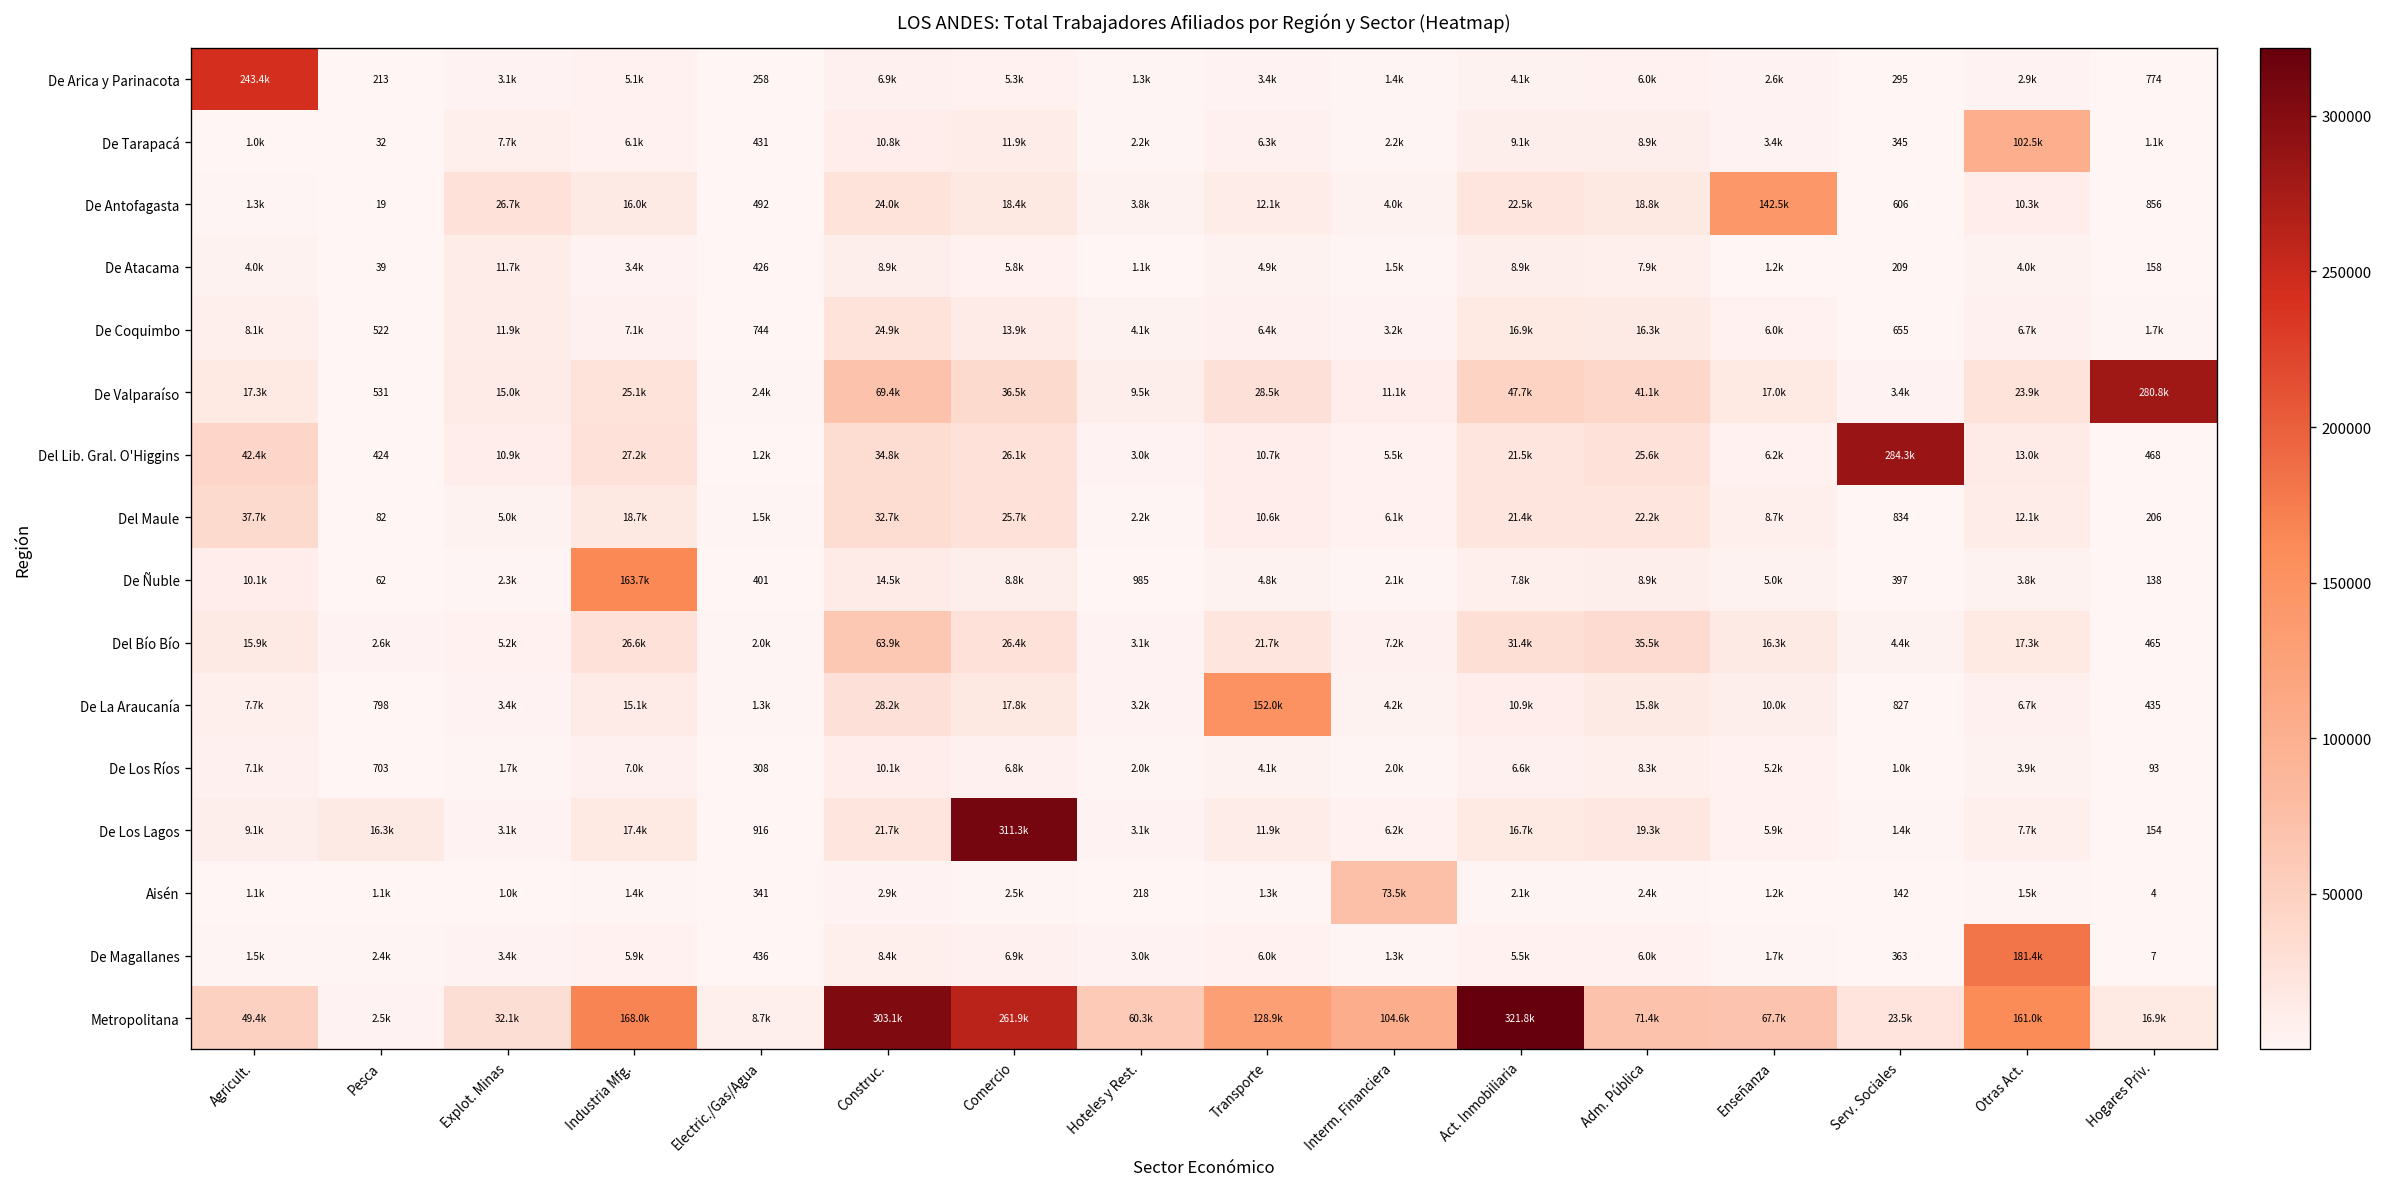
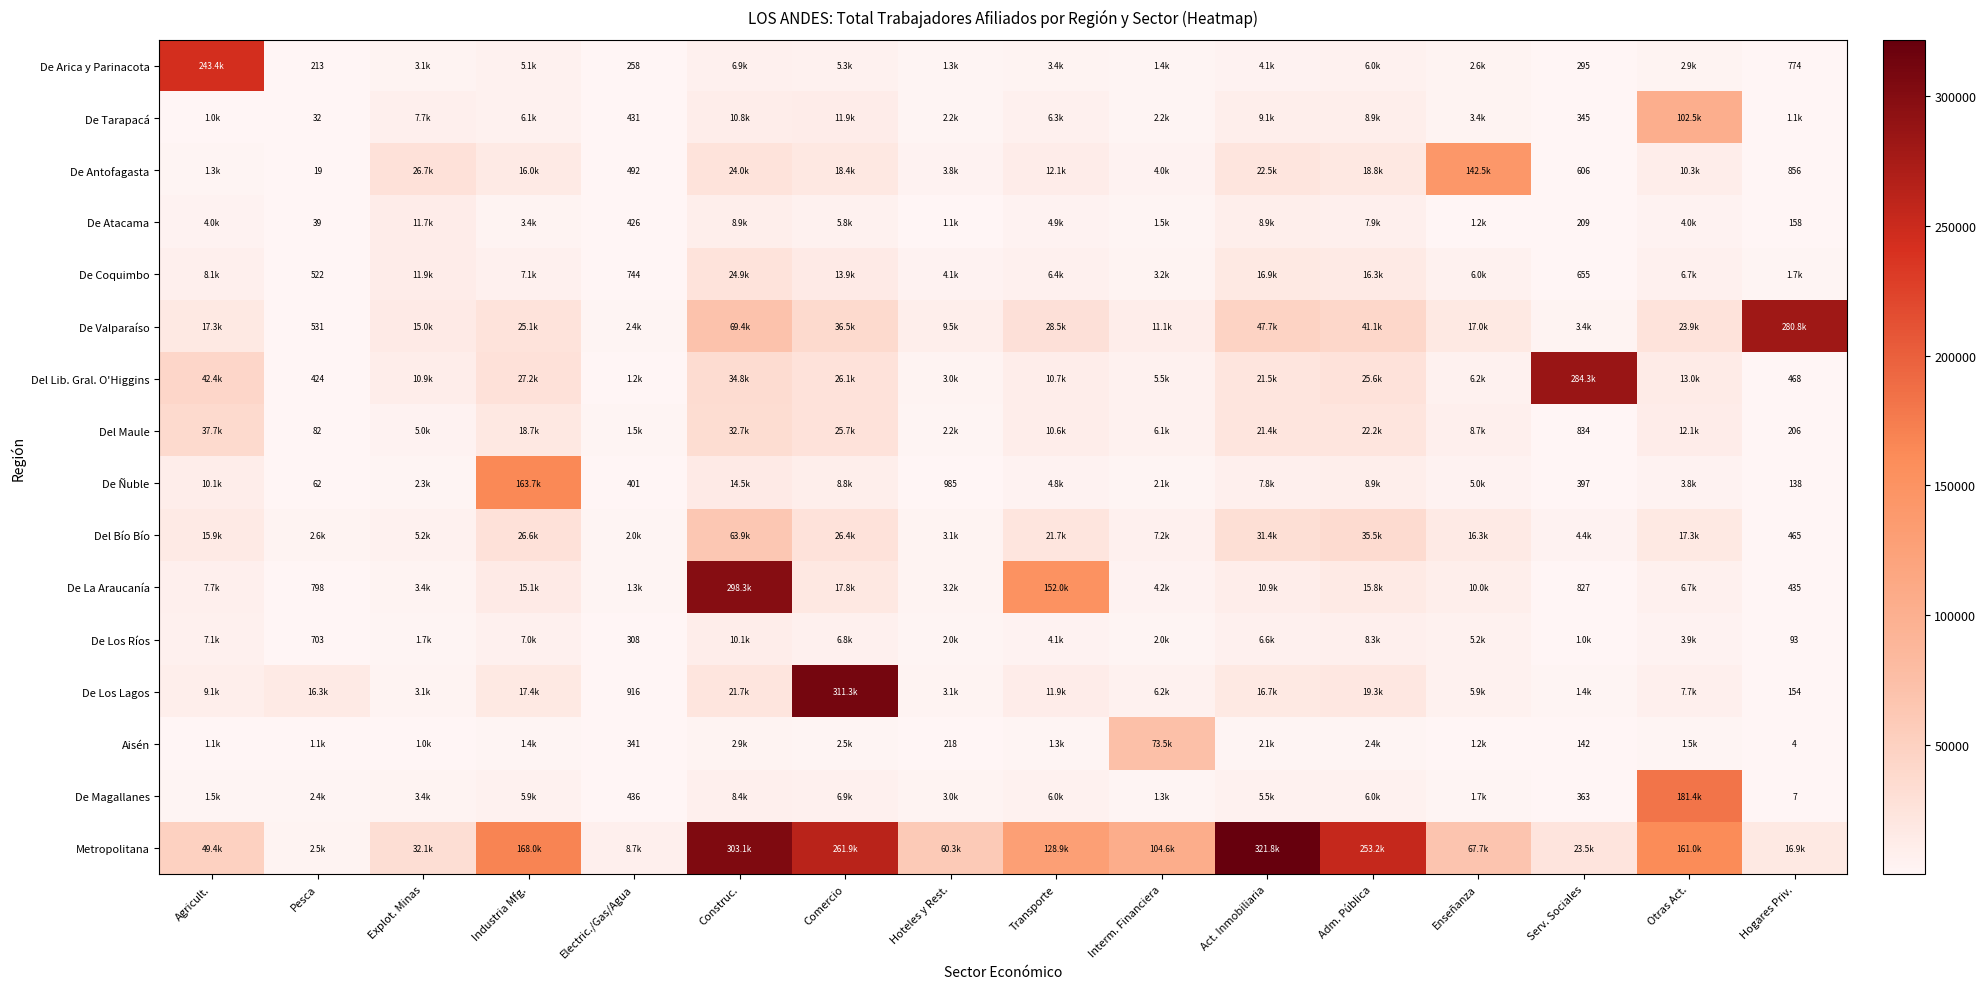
  {
    "De La Araucanía": {
      "Agricult.": "7.7k",
      "Pesca": "798",
      "Explot. Minas": "3.4k",
      "Industria Mfg.": "15.1k",
      "Electric./Gas/Agua": "1.3k",
-     "Construc.": "28.2k",
+     "Construc.": "298.3k",
      "Comercio": "17.8k",
      "Hoteles y Rest.": "3.2k",
      "Transporte": "152.0k",
      "Interm. Financiera": "4.2k",
      "Act. Inmobiliaria": "10.9k",
      "Adm. Pública": "15.8k",
      "Enseñanza": "10.0k",
      "Serv. Sociales": "827",
      "Otras Act.": "6.7k",
      "Hogares Priv.": "435"
    },
    "Metropolitana": {
      "Agricult.": "49.4k",
      "Pesca": "2.5k",
      "Explot. Minas": "32.1k",
      "Industria Mfg.": "168.0k",
      "Electric./Gas/Agua": "8.7k",
      "Construc.": "303.1k",
      "Comercio": "261.9k",
      "Hoteles y Rest.": "60.3k",
      "Transporte": "128.9k",
      "Interm. Financiera": "104.6k",
      "Act. Inmobiliaria": "321.8k",
-     "Adm. Pública": "71.4k",
+     "Adm. Pública": "253.2k",
      "Enseñanza": "67.7k",
      "Serv. Sociales": "23.5k",
      "Otras Act.": "161.0k",
      "Hogares Priv.": "16.9k"
    }
  }
